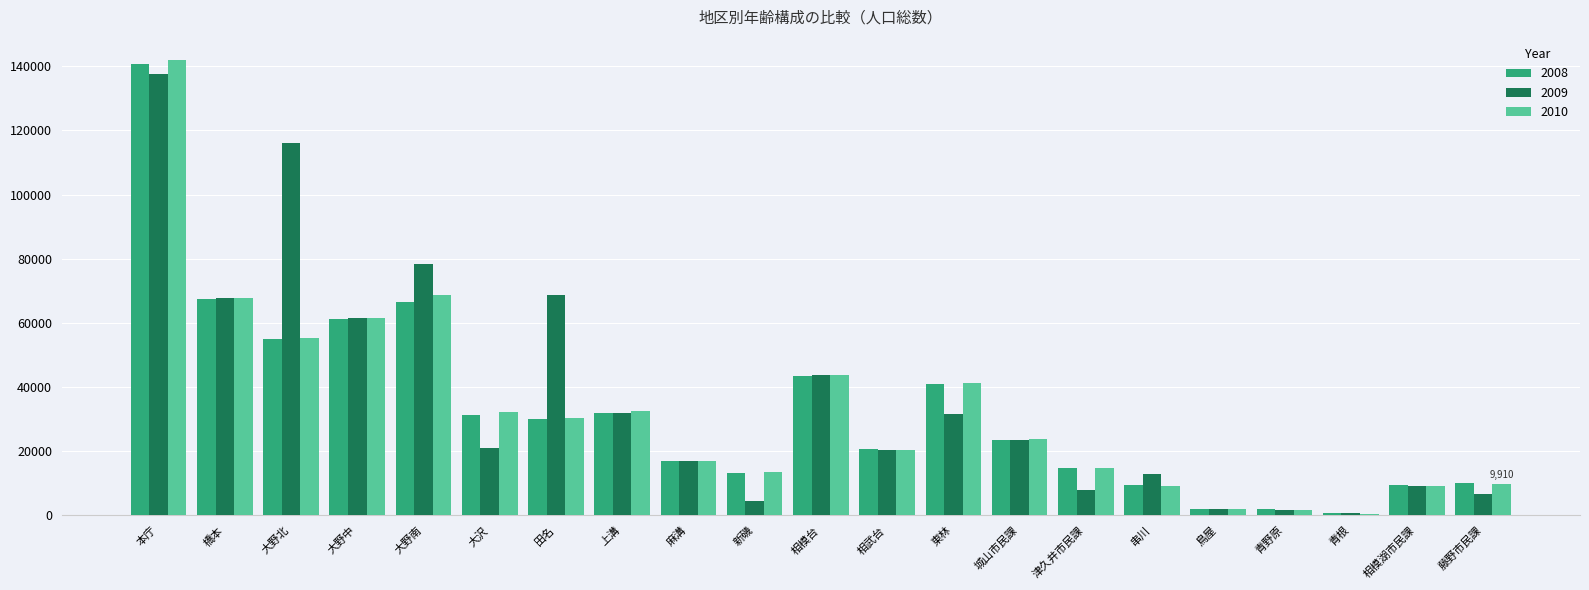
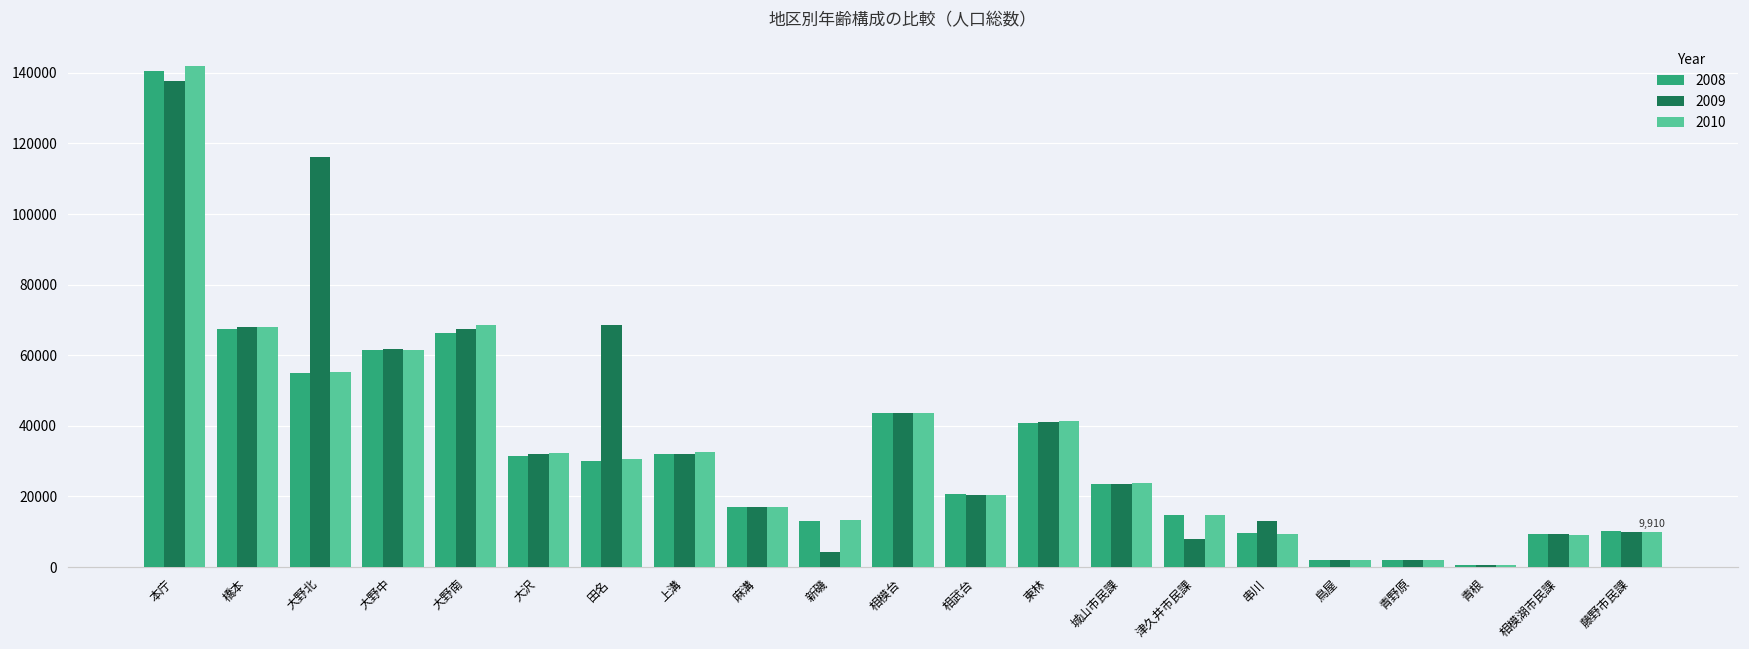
  {
    "2009": {
      "本庁": 138000,
      "橋本": 68000,
      "大野北": 116000,
      "大野中": 62000,
-     "大野南": 78000,
-     "大沢": 21000,
+     "大野南": 67000,
+     "大沢": 32000,
      "田名": 69000,
      "上溝": 32000,
      "麻溝": 17000,
      "新磯": 4000,
      "相模台": 44000,
      "相武台": 20000,
-     "東林": 32000,
+     "東林": 41000,
      "城山市民課": 24000,
      "津久井市民課": 8000,
      "串川": 13000,
      "鳥屋": 2000,
      "青野原": 2000,
      "相模湖市民課": 9000,
-     "藤野市民課": 7000
+     "藤野市民課": 10000
    }
  }
